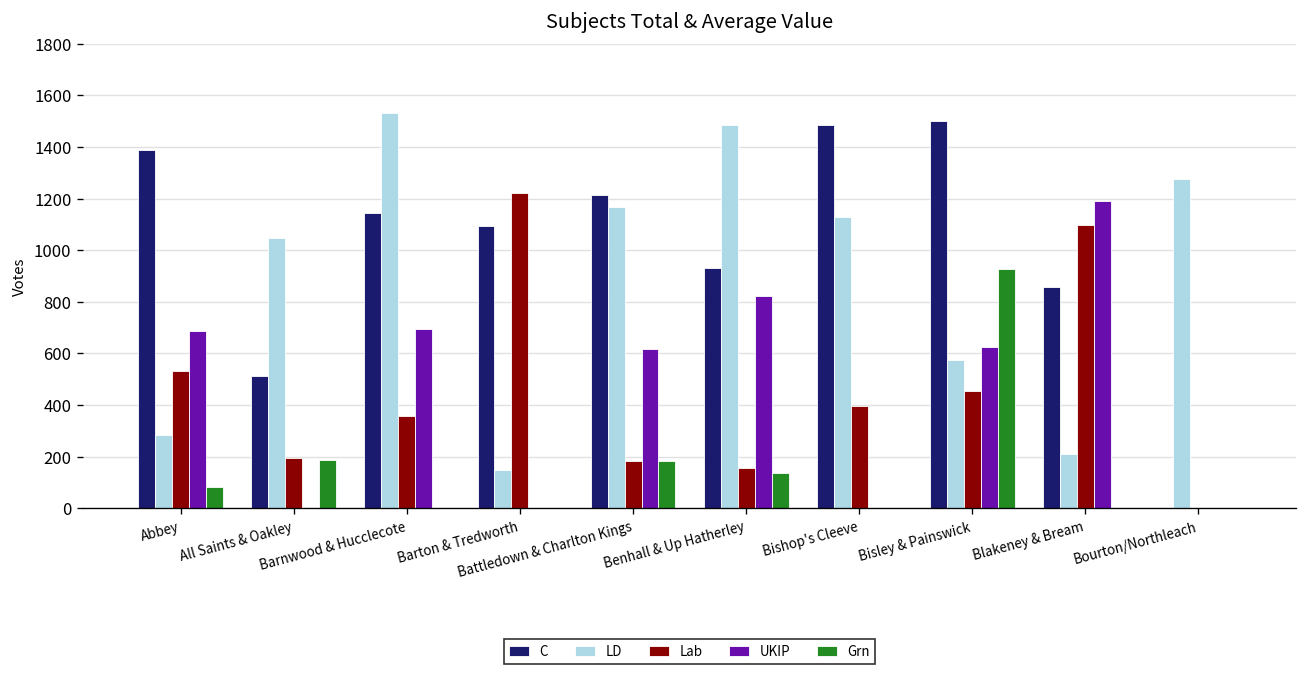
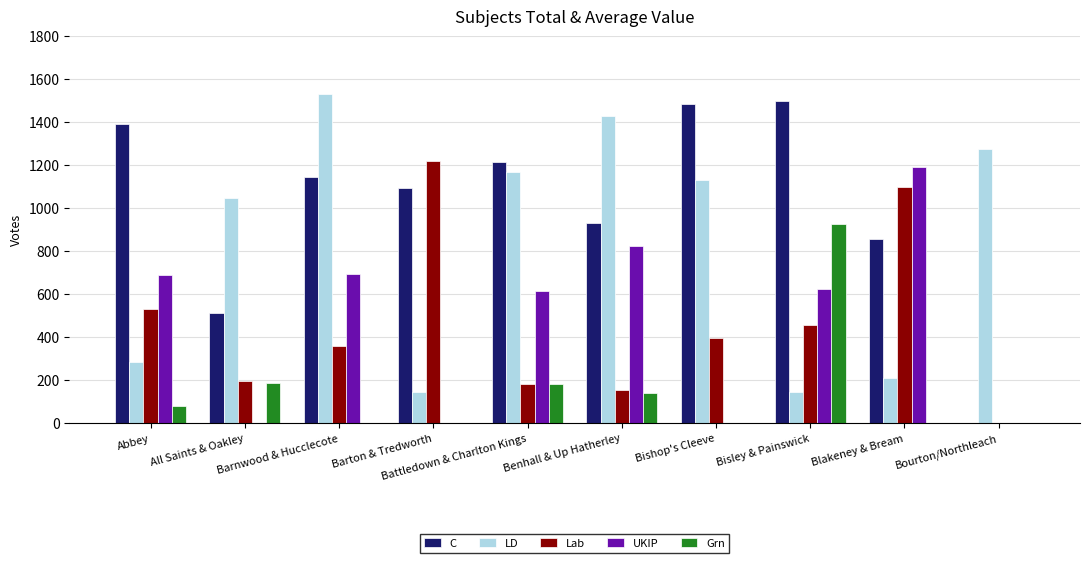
  {
    "C": {
      "Abbey": 1390,
      "All Saints & Oakley": 510,
      "Barnwood & Hucclecote": 1140,
      "Barton & Tredworth": 1100,
      "Battledown & Charlton Kings": 1220,
      "Benhall & Up Hatherley": 930,
      "Bishop's Cleeve": 1490,
      "Bisley & Painswick": 1500,
      "Blakeney & Bream": 860,
      "Bourton/Northleach": 0
    },
    "LD": {
      "Abbey": 280,
      "All Saints & Oakley": 1050,
      "Barnwood & Hucclecote": 1530,
      "Barton & Tredworth": 150,
      "Battledown & Charlton Kings": 1170,
-     "Benhall & Up Hatherley": 1480,
+     "Benhall & Up Hatherley": 1430,
      "Bishop's Cleeve": 1130,
-     "Bisley & Painswick": 580,
+     "Bisley & Painswick": 150,
      "Blakeney & Bream": 210,
      "Bourton/Northleach": 1280
    },
    "Lab": {
      "Abbey": 530,
      "All Saints & Oakley": 200,
      "Barnwood & Hucclecote": 360,
      "Barton & Tredworth": 1220,
      "Battledown & Charlton Kings": 180,
      "Benhall & Up Hatherley": 160,
      "Bishop's Cleeve": 400,
      "Bisley & Painswick": 460,
      "Blakeney & Bream": 1100,
      "Bourton/Northleach": 0
    },
    "UKIP": {
      "Abbey": 690,
      "All Saints & Oakley": 0,
      "Barnwood & Hucclecote": 690,
      "Barton & Tredworth": 0,
      "Battledown & Charlton Kings": 620,
      "Benhall & Up Hatherley": 820,
      "Bishop's Cleeve": 0,
      "Bisley & Painswick": 630,
      "Blakeney & Bream": 1190,
      "Bourton/Northleach": 0
    },
    "Grn": {
      "Abbey": 80,
      "All Saints & Oakley": 190,
      "Barnwood & Hucclecote": 0,
      "Barton & Tredworth": 0,
      "Battledown & Charlton Kings": 180,
      "Benhall & Up Hatherley": 140,
      "Bishop's Cleeve": 0,
      "Bisley & Painswick": 930,
      "Blakeney & Bream": 0,
      "Bourton/Northleach": 0
    }
  }
